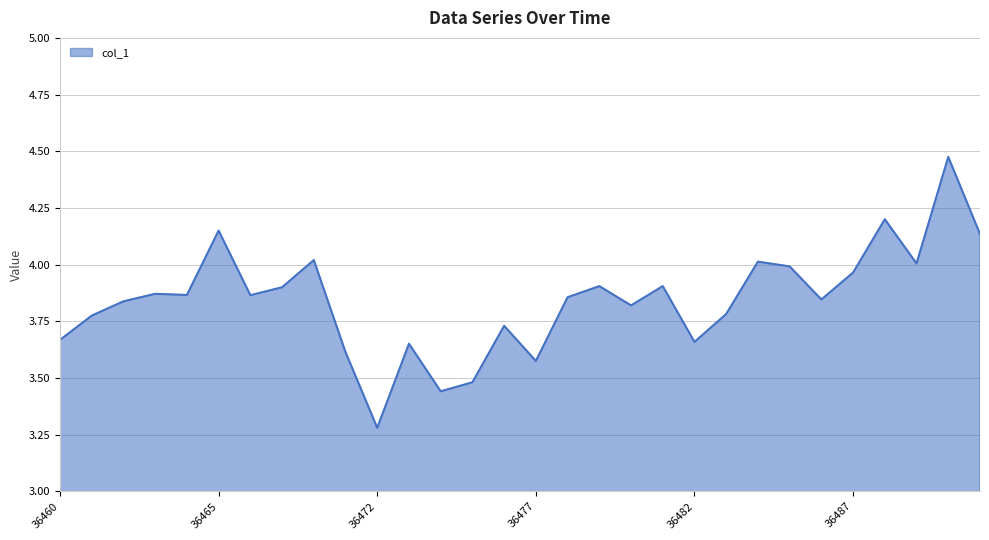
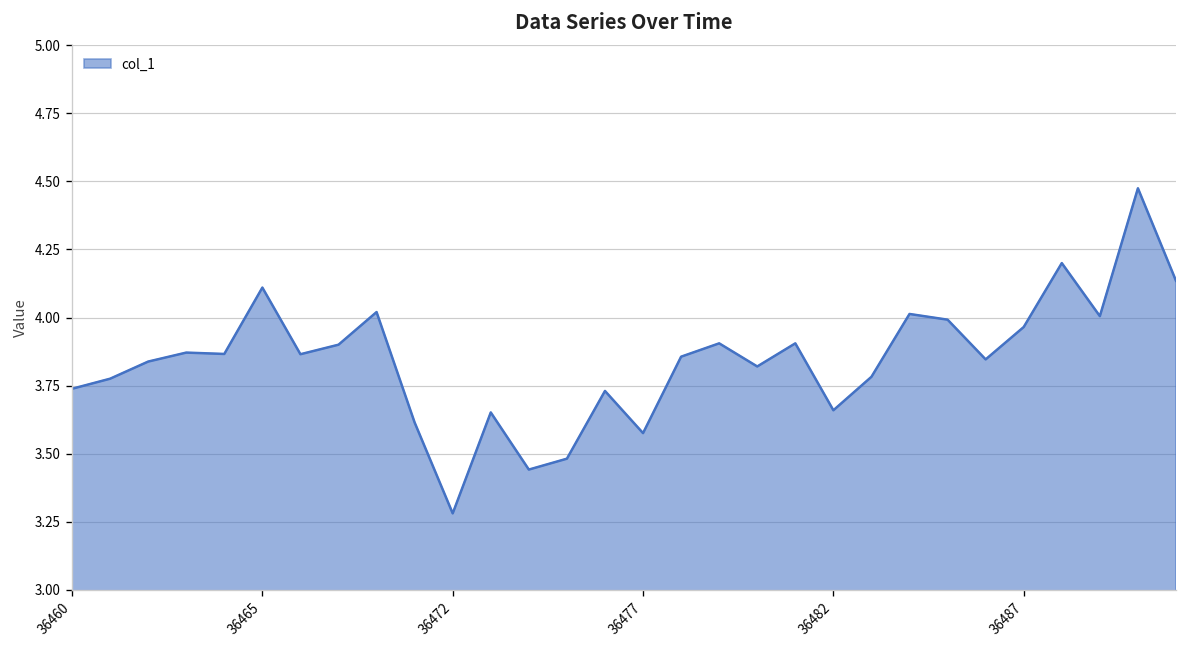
  {
-   "36460": 3.67,
-   "36465": 4.15,
+   "36460": 3.74,
+   "36465": 4.11,
    "36472": 3.28,
    "36477": 3.58,
    "36482": 3.66,
    "36487": 3.97
  }
